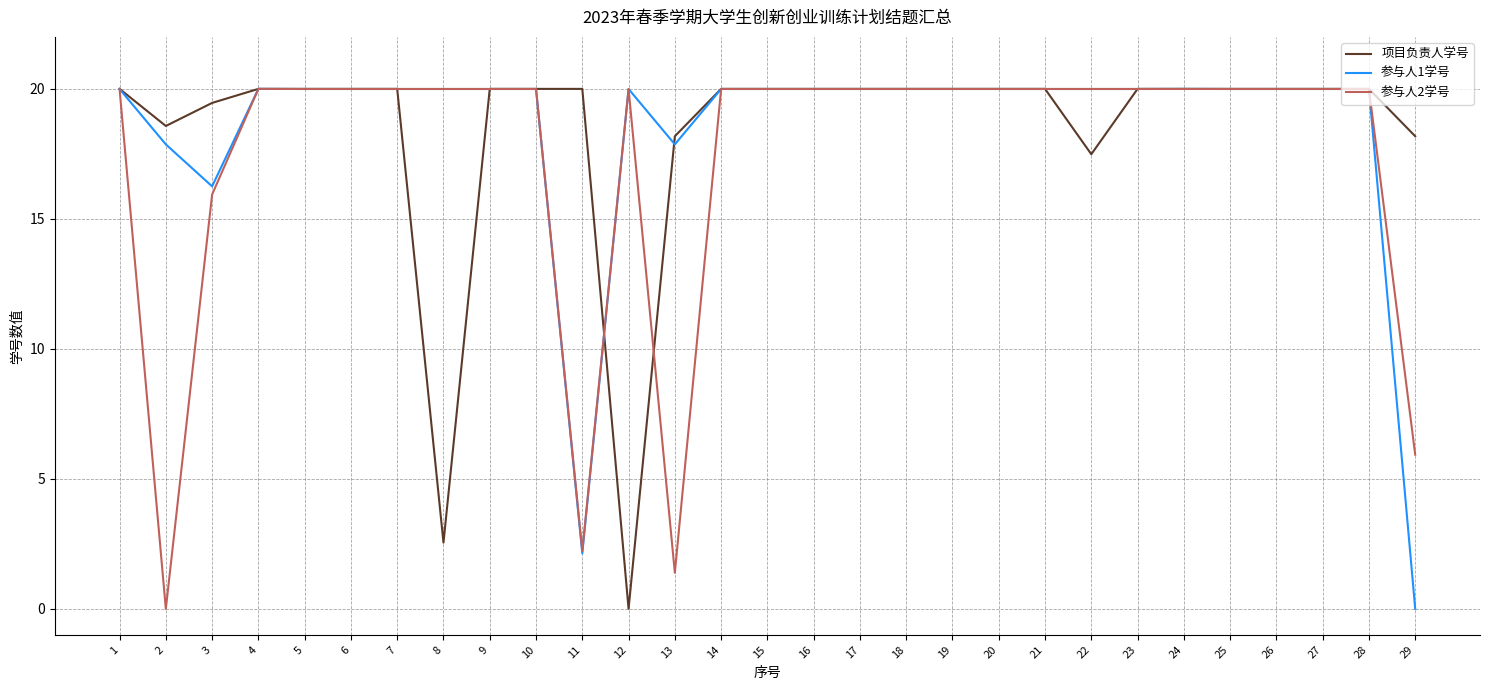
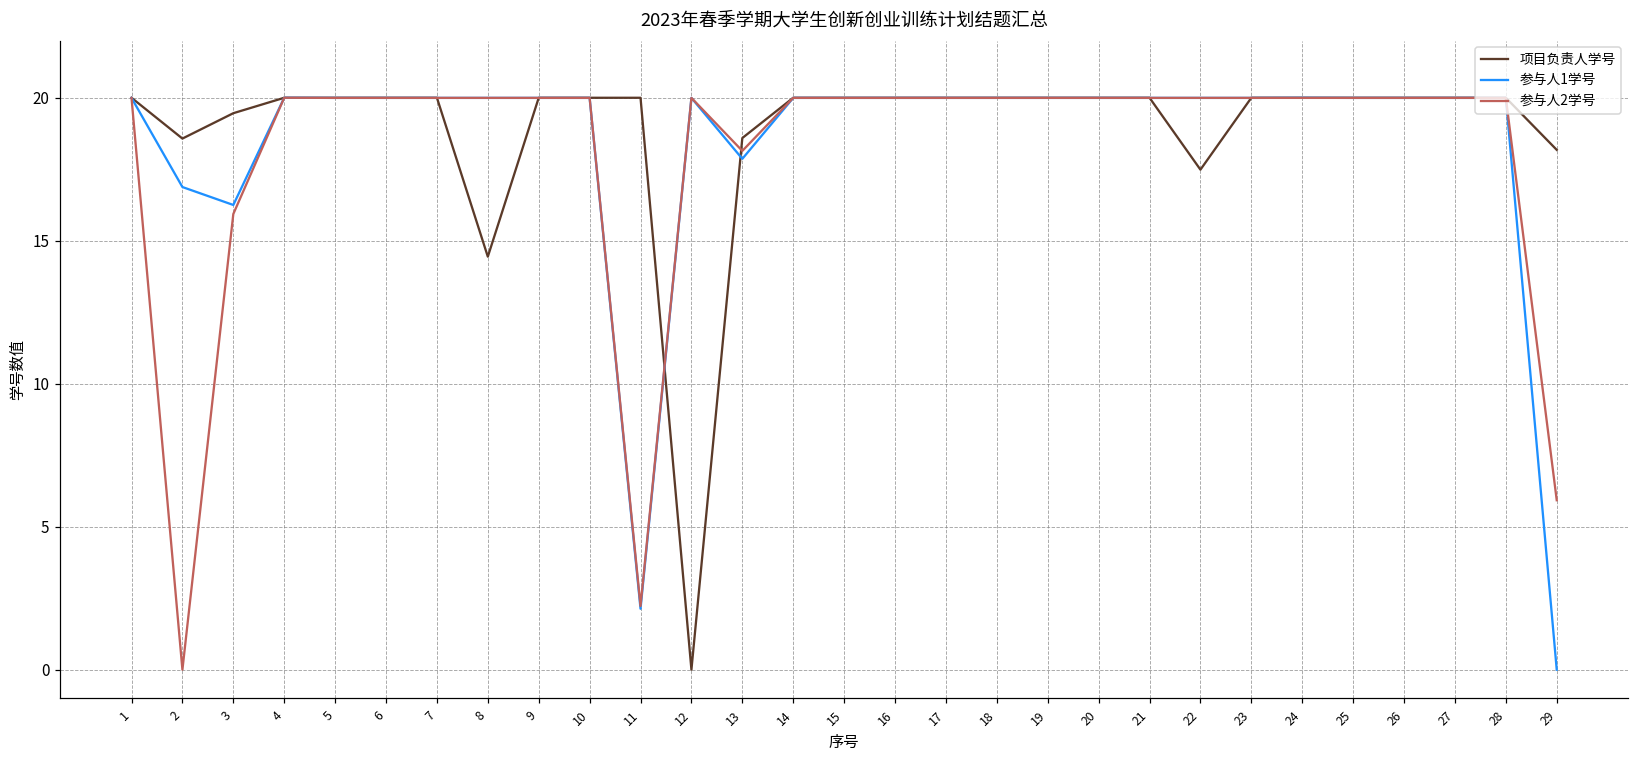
  {
    "项目负责人学号": {
      "2": 18.6,
      "3": 19.5,
-     "8": 2.5,
+     "8": 14.4,
      "11": 20.0,
      "12": 0.0,
-     "13": 18.2,
+     "13": 18.6,
      "22": 17.5,
      "29": 18.2
    },
    "参与人1学号": {
-     "2": 17.9,
+     "2": 16.9,
      "3": 16.3,
      "13": 17.9,
      "29": 0.0
    },
    "参与人2学号": {
      "2": 0.0,
      "3": 15.9,
-     "13": 1.4,
+     "13": 18.1,
      "29": 5.9
    }
  }
